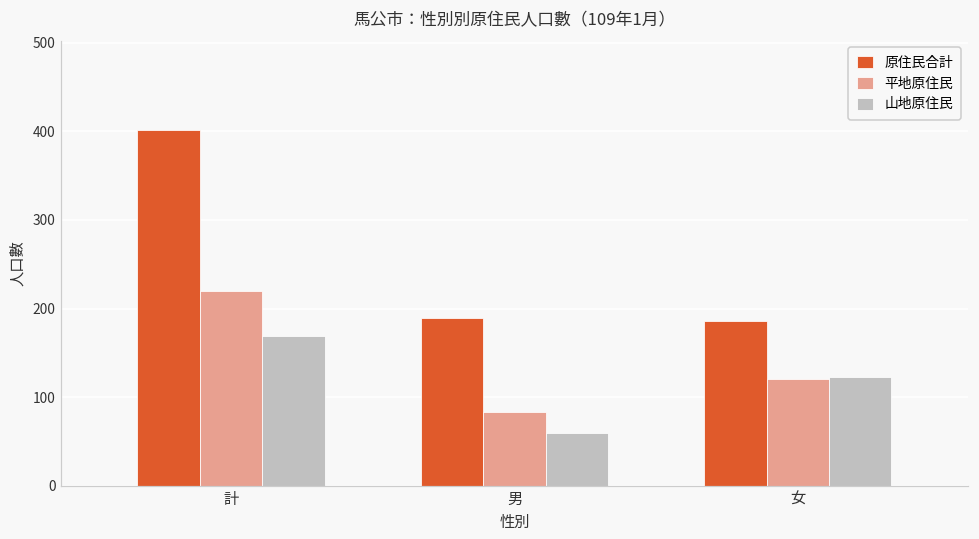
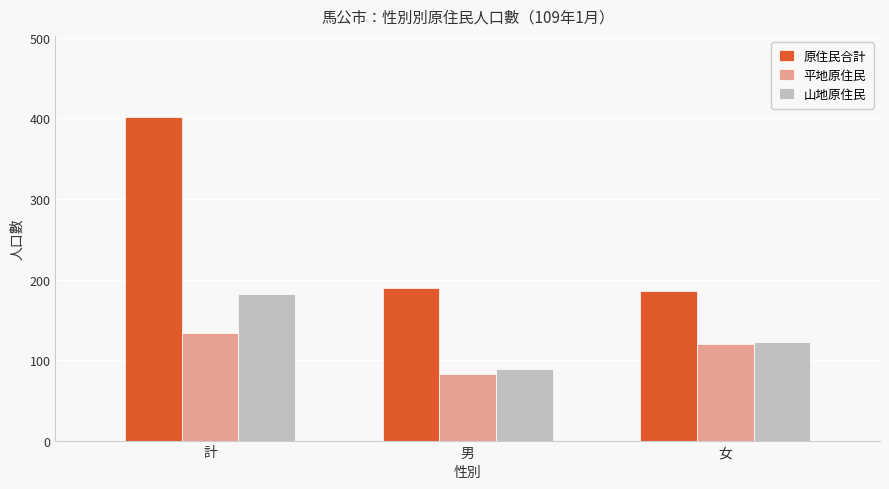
  {
    "原住民合計": {
      "計": 400,
      "男": 190,
      "女": 190
    },
    "平地原住民": {
-     "計": 220,
+     "計": 130,
      "男": 80,
      "女": 120
    },
    "山地原住民": {
-     "計": 170,
-     "男": 60,
+     "計": 180,
+     "男": 90,
      "女": 120
    }
  }
